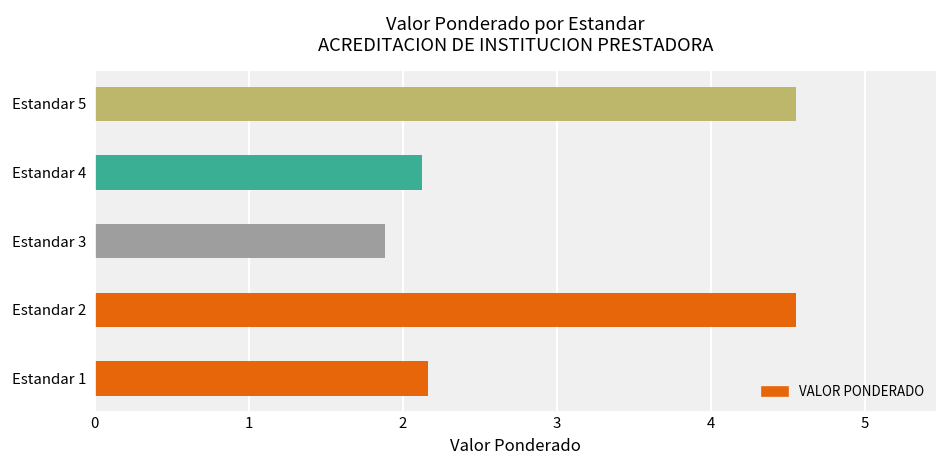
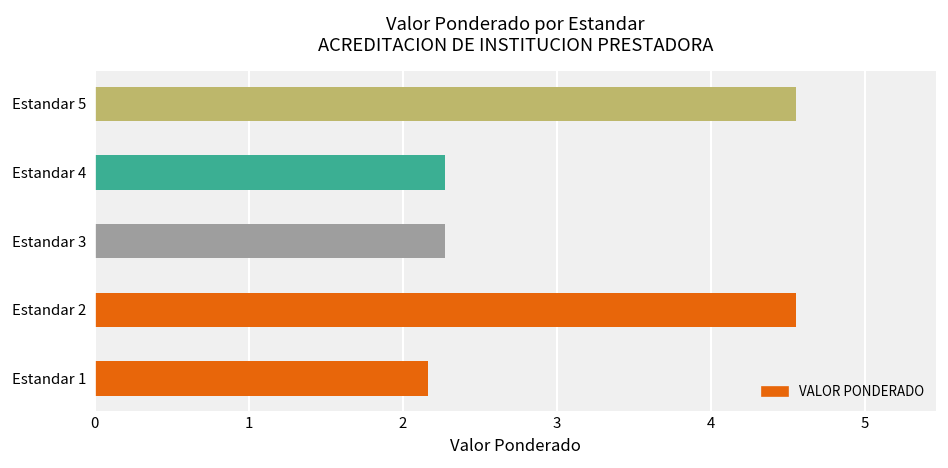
  {
    "Estandar 5": 4.55,
-   "Estandar 4": 2.12,
-   "Estandar 3": 1.88,
+   "Estandar 4": 2.28,
+   "Estandar 3": 2.28,
    "Estandar 2": 4.55,
    "Estandar 1": 2.17
  }
